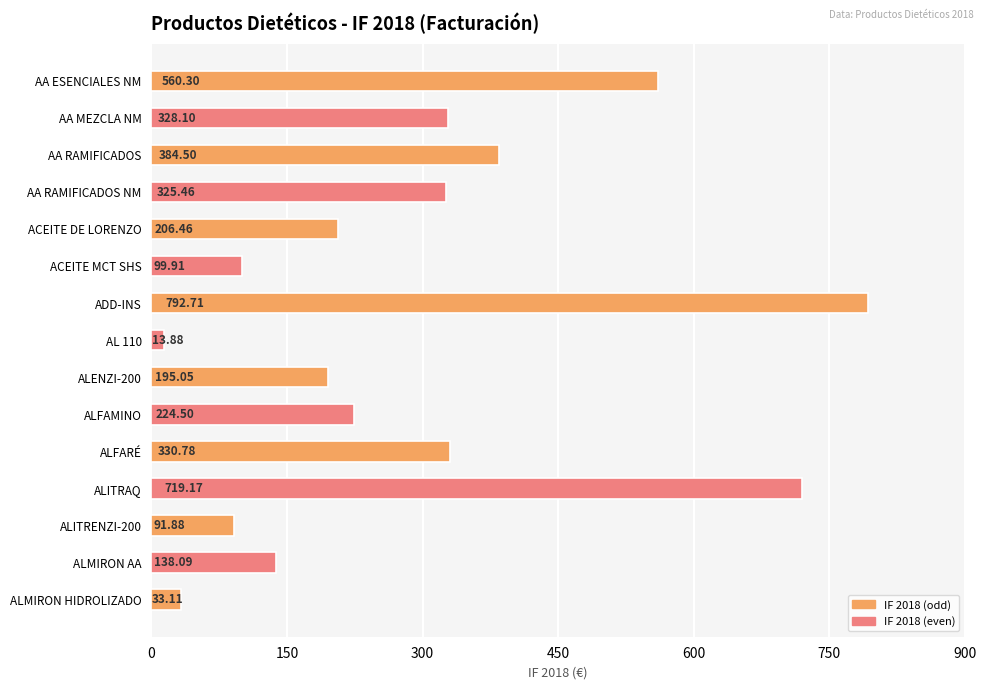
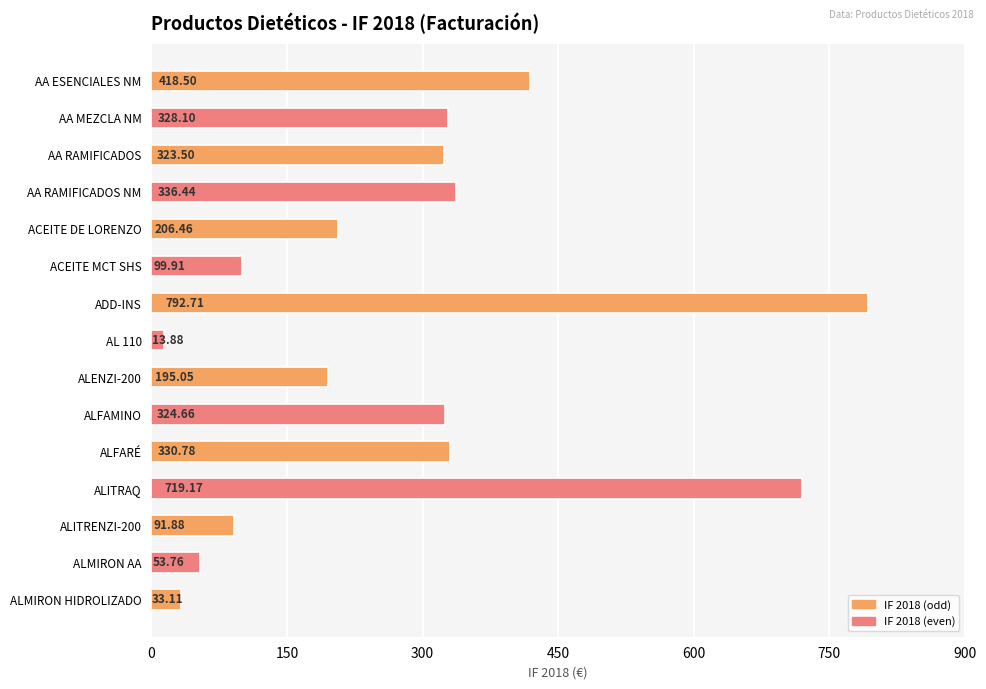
  {
-   "AA ESENCIALES NM": 560.30,
+   "AA ESENCIALES NM": 418.50,
    "AA MEZCLA NM": 328.10,
-   "AA RAMIFICADOS": 384.50,
-   "AA RAMIFICADOS NM": 325.46,
+   "AA RAMIFICADOS": 323.50,
+   "AA RAMIFICADOS NM": 336.44,
    "ACEITE DE LORENZO": 206.46,
    "ACEITE MCT SHS": 99.91,
    "ADD-INS": 792.71,
    "AL 110": 13.88,
    "ALENZI-200": 195.05,
-   "ALFAMINO": 224.50,
+   "ALFAMINO": 324.66,
    "ALFARÉ": 330.78,
    "ALITRAQ": 719.17,
    "ALITRENZI-200": 91.88,
-   "ALMIRON AA": 138.09,
+   "ALMIRON AA": 53.76,
    "ALMIRON HIDROLIZADO": 33.11
  }
